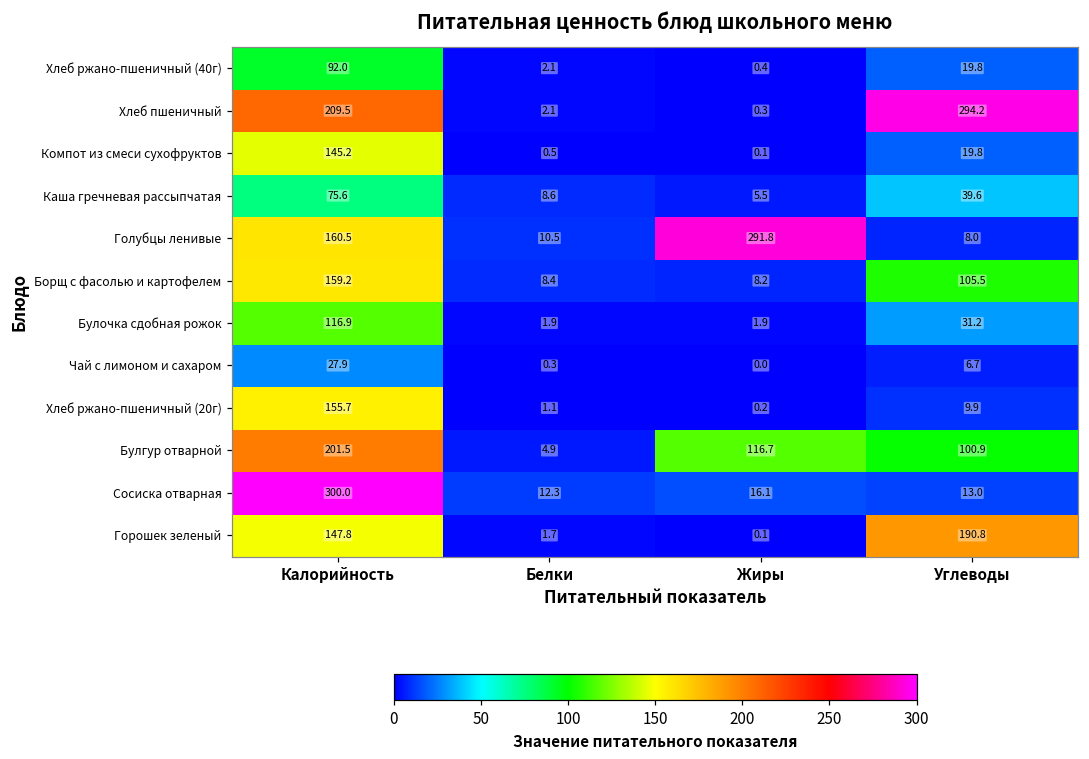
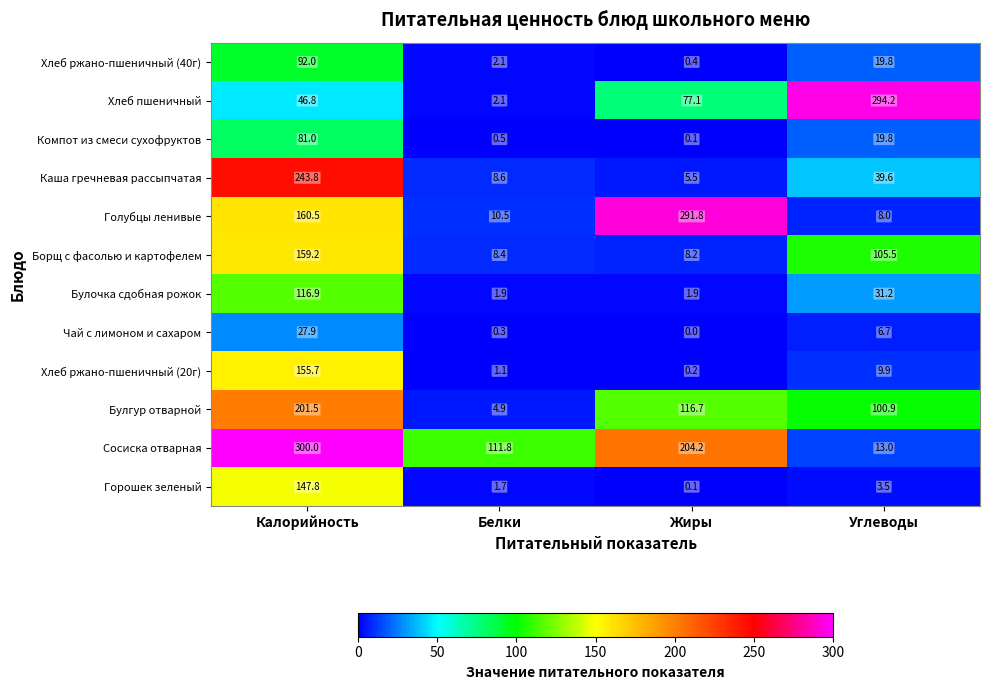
  {
    "Хлеб пшеничный": {
-     "Калорийность": 209.5,
-     "Жиры": 0.3
+     "Калорийность": 46.8,
+     "Жиры": 77.1
    },
    "Компот из смеси сухофруктов": {
-     "Калорийность": 145.2
+     "Калорийность": 81.0
    },
    "Каша гречневая рассыпчатая": {
-     "Калорийность": 75.6
+     "Калорийность": 243.8
    },
    "Сосиска отварная": {
-     "Белки": 12.3,
-     "Жиры": 16.1
+     "Белки": 111.8,
+     "Жиры": 204.2
    },
    "Горошек зеленый": {
-     "Углеводы": 190.8
+     "Углеводы": 3.5
    }
  }
